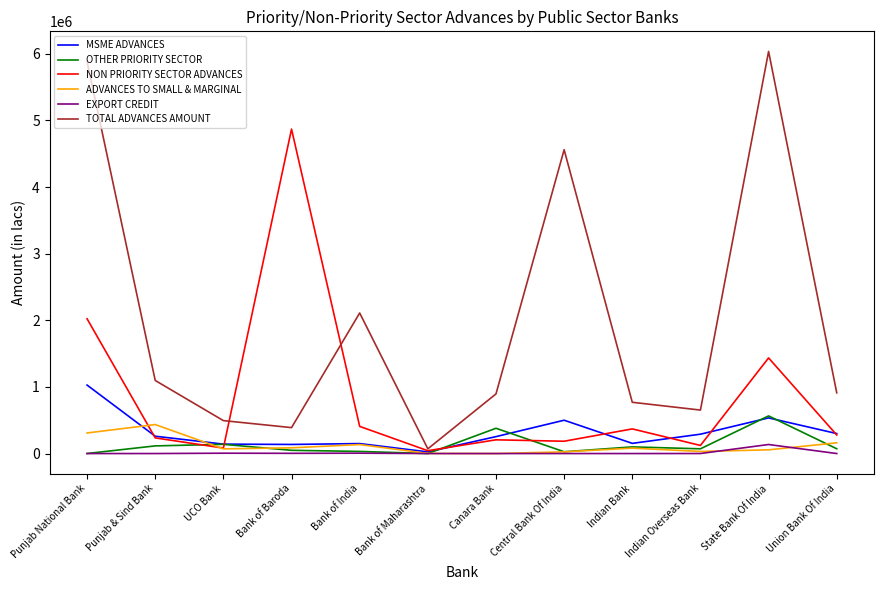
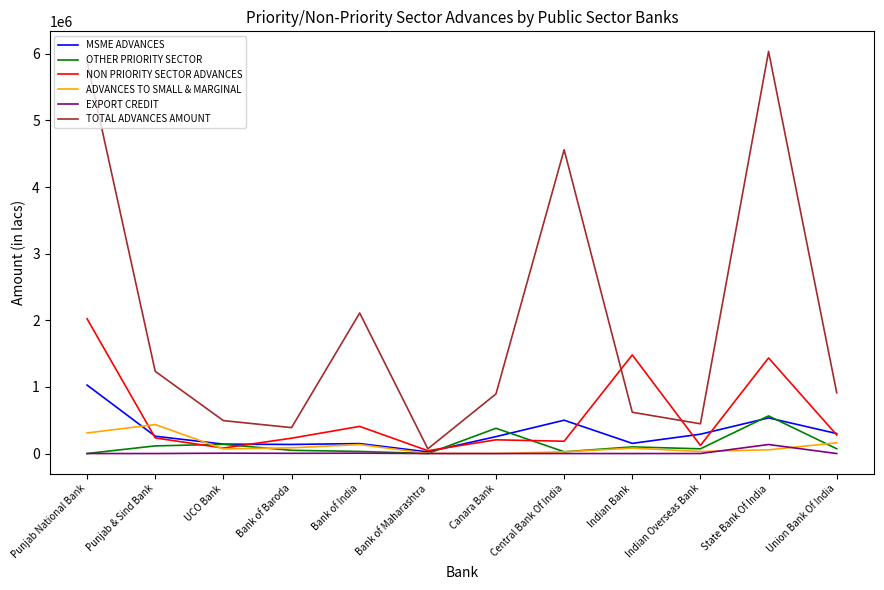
  {
    "MSME ADVANCES": {
      "Punjab National Bank": 1000000,
      "Bank of Baroda": 100000,
      "Canara Bank": 300000,
      "Central Bank Of India": 500000,
      "Indian Bank": 200000,
      "Indian Overseas Bank": 300000
    },
    "OTHER PRIORITY SECTOR": {
      "Punjab & Sind Bank": 100000,
      "Canara Bank": 400000,
      "Indian Overseas Bank": 100000,
      "Union Bank Of India": 100000
    },
    "NON PRIORITY SECTOR ADVANCES": {
      "Punjab National Bank": 2000000,
-     "Bank of Baroda": 4900000,
+     "Bank of Baroda": 200000,
      "Bank of India": 400000,
      "Canara Bank": 200000,
      "Central Bank Of India": 200000,
-     "Indian Bank": 400000,
+     "Indian Bank": 1500000,
      "Indian Overseas Bank": 100000,
      "State Bank Of India": 1400000
    },
    "ADVANCES TO SMALL & MARGINAL": {
      "Punjab National Bank": 300000,
      "Punjab & Sind Bank": 400000,
      "State Bank Of India": 100000,
      "Union Bank Of India": 200000
    },
    "EXPORT CREDIT": {
      "Punjab & Sind Bank": 0,
      "UCO Bank": 0,
      "Bank of Baroda": 0,
      "Indian Bank": 0,
      "State Bank Of India": 100000,
      "Union Bank Of India": 0
    },
    "TOTAL ADVANCES AMOUNT": {
-     "Punjab & Sind Bank": 1100000,
+     "Punjab & Sind Bank": 1200000,
      "UCO Bank": 500000,
      "Bank of Baroda": 400000,
      "Bank of India": 2100000,
      "Canara Bank": 900000,
      "Central Bank Of India": 4600000,
-     "Indian Bank": 800000,
-     "Indian Overseas Bank": 700000,
+     "Indian Bank": 600000,
+     "Indian Overseas Bank": 400000,
      "State Bank Of India": 6000000,
      "Union Bank Of India": 900000
    }
  }
